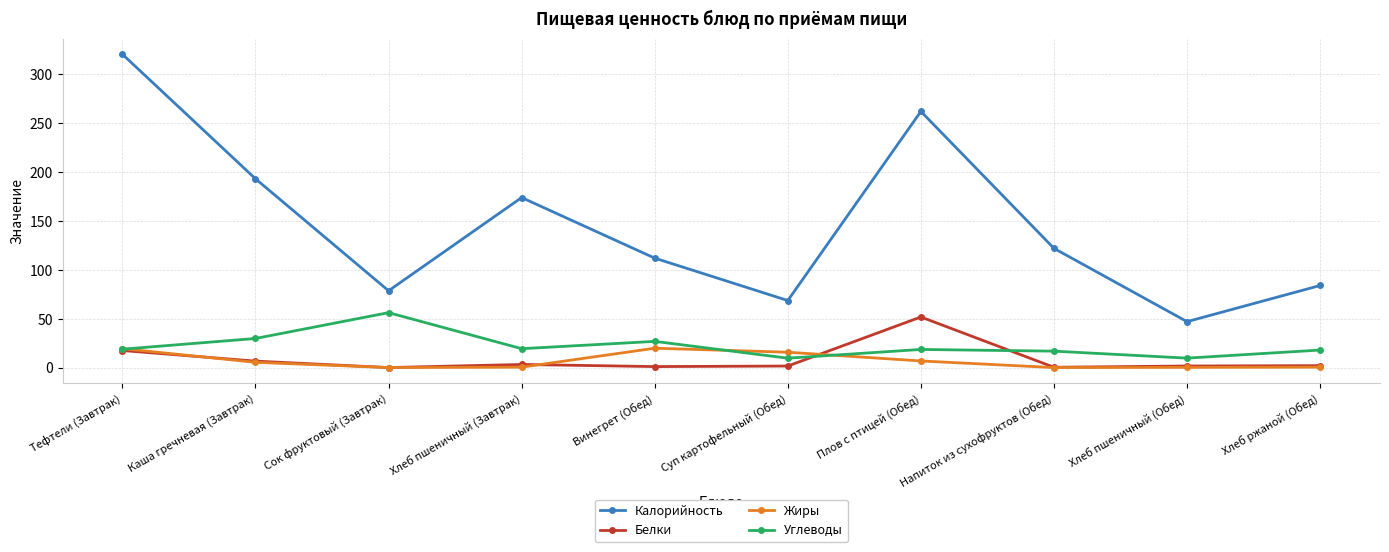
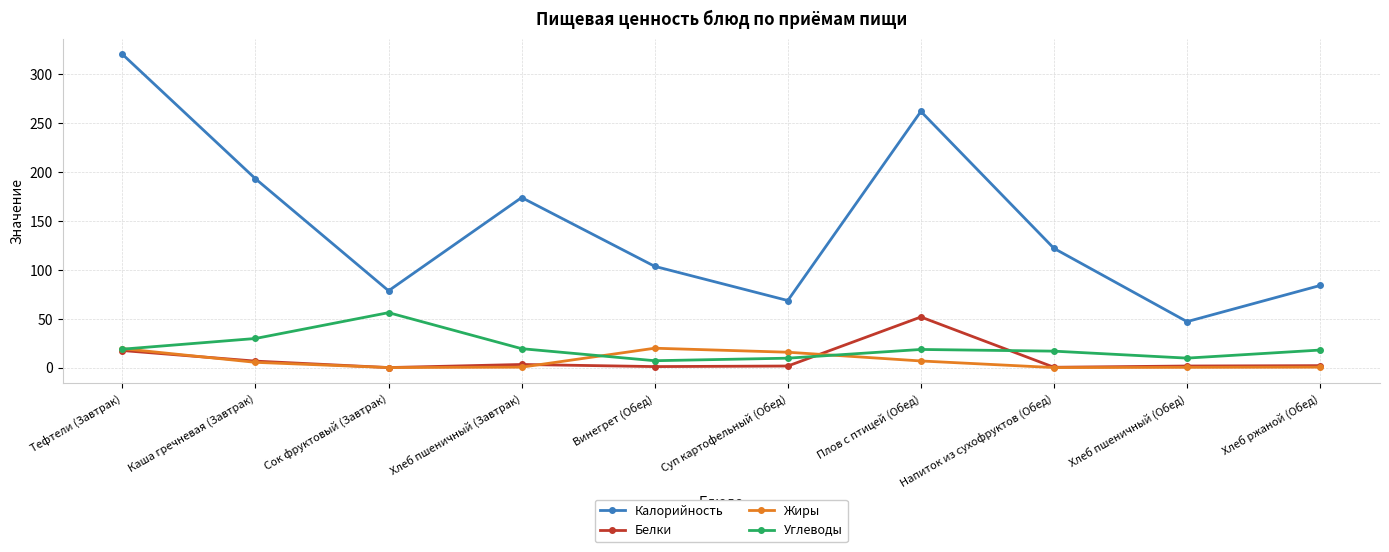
  {
    "Калорийность": {
      "Тефтели (Завтрак)": 320,
      "Каша гречневая (Завтрак)": 190,
      "Сок фруктовый (Завтрак)": 80,
      "Хлеб пшеничный (Завтрак)": 170,
-     "Винегрет (Обед)": 110,
+     "Винегрет (Обед)": 100,
      "Суп картофельный (Обед)": 70,
      "Плов с птицей (Обед)": 260,
      "Напиток из сухофруктов (Обед)": 120,
      "Хлеб пшеничный (Обед)": 50,
      "Хлеб ржаной (Обед)": 80
    },
    "Белки": {
      "Хлеб пшеничный (Завтрак)": 0,
      "Винегрет (Обед)": 0,
      "Суп картофельный (Обед)": 0,
      "Плов с птицей (Обед)": 50
    },
    "Жиры": {
      "Хлеб пшеничный (Завтрак)": 0,
      "Винегрет (Обед)": 20,
      "Суп картофельный (Обед)": 20,
      "Плов с птицей (Обед)": 10
    },
    "Углеводы": {
      "Каша гречневая (Завтрак)": 30,
      "Сок фруктовый (Завтрак)": 60,
      "Хлеб пшеничный (Завтрак)": 20,
-     "Винегрет (Обед)": 30,
+     "Винегрет (Обед)": 10,
      "Суп картофельный (Обед)": 10,
      "Плов с птицей (Обед)": 20,
      "Напиток из сухофруктов (Обед)": 20,
      "Хлеб пшеничный (Обед)": 10,
      "Хлеб ржаной (Обед)": 20
    }
  }
